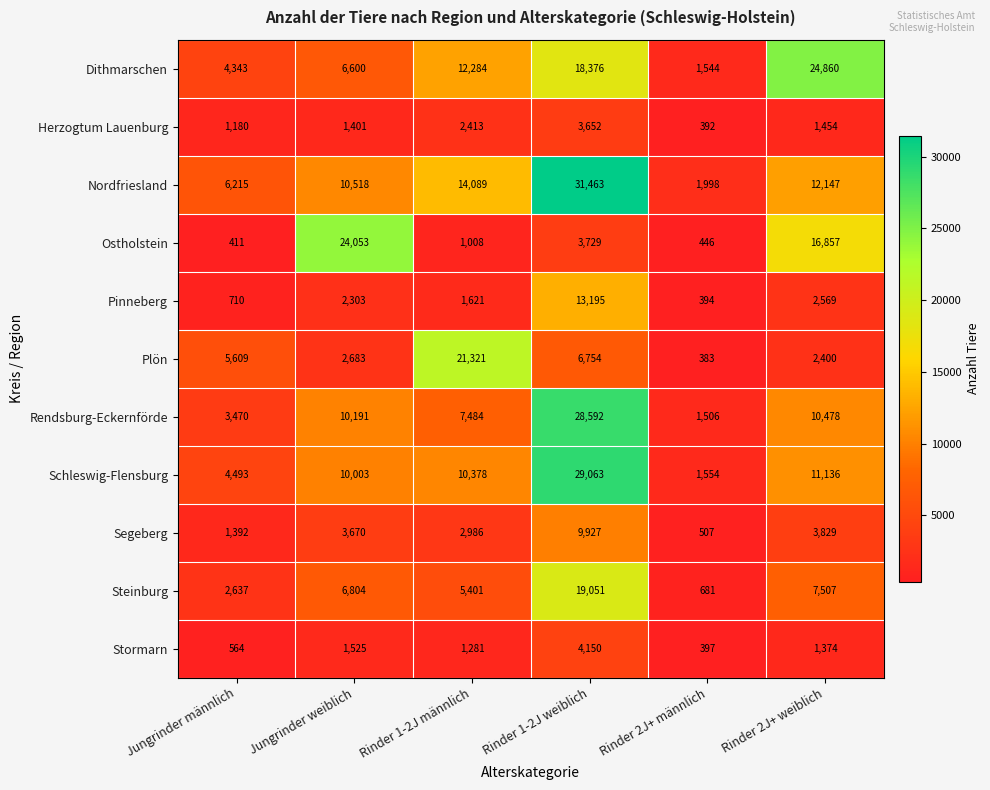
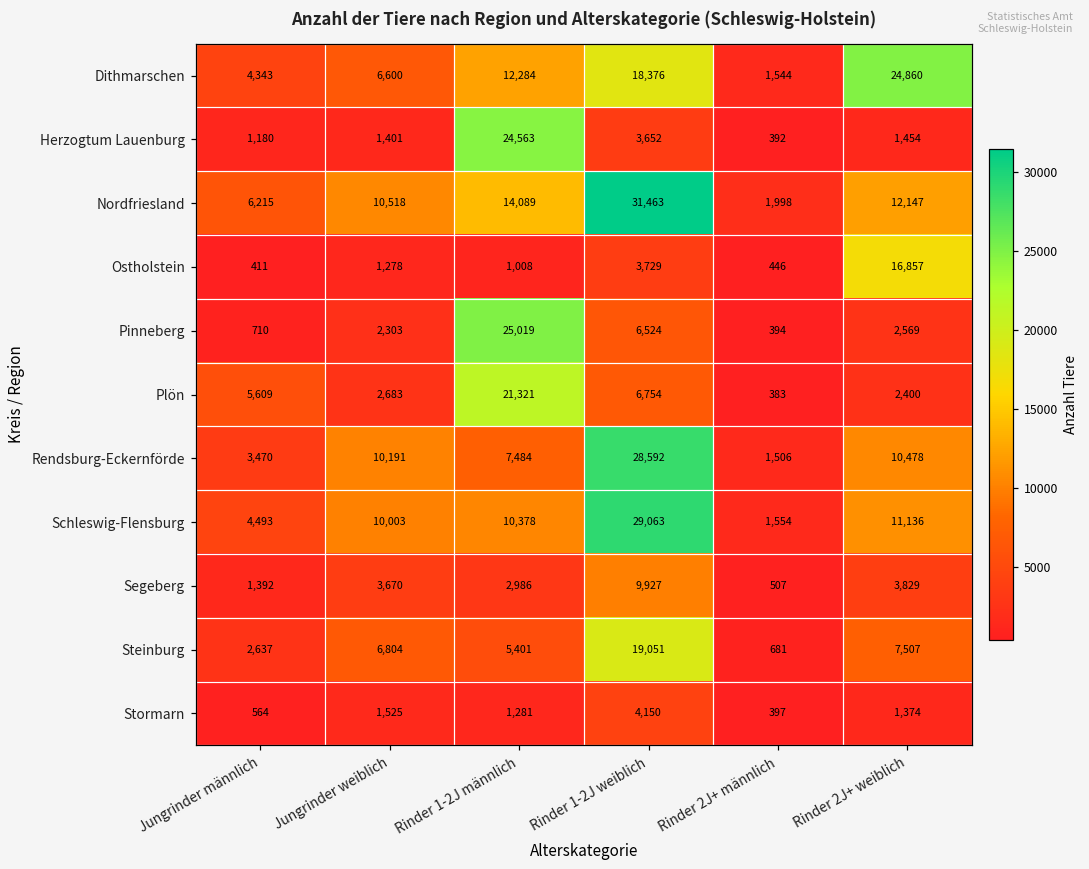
  {
    "Dithmarschen": {
      "Jungrinder männlich": "4,343",
      "Jungrinder weiblich": "6,600",
      "Rinder 1-2J männlich": "12,284",
      "Rinder 1-2J weiblich": "18,376",
      "Rinder 2J+ männlich": "1,544",
      "Rinder 2J+ weiblich": "24,860"
    },
    "Herzogtum Lauenburg": {
      "Jungrinder männlich": "1,180",
      "Jungrinder weiblich": "1,401",
-     "Rinder 1-2J männlich": "2,413",
+     "Rinder 1-2J männlich": "24,563",
      "Rinder 1-2J weiblich": "3,652",
      "Rinder 2J+ männlich": "392",
      "Rinder 2J+ weiblich": "1,454"
    },
    "Nordfriesland": {
      "Jungrinder männlich": "6,215",
      "Jungrinder weiblich": "10,518",
      "Rinder 1-2J männlich": "14,089",
      "Rinder 1-2J weiblich": "31,463",
      "Rinder 2J+ männlich": "1,998",
      "Rinder 2J+ weiblich": "12,147"
    },
    "Ostholstein": {
      "Jungrinder männlich": "411",
-     "Jungrinder weiblich": "24,053",
+     "Jungrinder weiblich": "1,278",
      "Rinder 1-2J männlich": "1,008",
      "Rinder 1-2J weiblich": "3,729",
      "Rinder 2J+ männlich": "446",
      "Rinder 2J+ weiblich": "16,857"
    },
    "Pinneberg": {
      "Jungrinder männlich": "710",
      "Jungrinder weiblich": "2,303",
-     "Rinder 1-2J männlich": "1,621",
-     "Rinder 1-2J weiblich": "13,195",
+     "Rinder 1-2J männlich": "25,019",
+     "Rinder 1-2J weiblich": "6,524",
      "Rinder 2J+ männlich": "394",
      "Rinder 2J+ weiblich": "2,569"
    },
    "Plön": {
      "Jungrinder männlich": "5,609",
      "Jungrinder weiblich": "2,683",
      "Rinder 1-2J männlich": "21,321",
      "Rinder 1-2J weiblich": "6,754",
      "Rinder 2J+ männlich": "383",
      "Rinder 2J+ weiblich": "2,400"
    },
    "Rendsburg-Eckernförde": {
      "Jungrinder männlich": "3,470",
      "Jungrinder weiblich": "10,191",
      "Rinder 1-2J männlich": "7,484",
      "Rinder 1-2J weiblich": "28,592",
      "Rinder 2J+ männlich": "1,506",
      "Rinder 2J+ weiblich": "10,478"
    },
    "Schleswig-Flensburg": {
      "Jungrinder männlich": "4,493",
      "Jungrinder weiblich": "10,003",
      "Rinder 1-2J männlich": "10,378",
      "Rinder 1-2J weiblich": "29,063",
      "Rinder 2J+ männlich": "1,554",
      "Rinder 2J+ weiblich": "11,136"
    },
    "Segeberg": {
      "Jungrinder männlich": "1,392",
      "Jungrinder weiblich": "3,670",
      "Rinder 1-2J männlich": "2,986",
      "Rinder 1-2J weiblich": "9,927",
      "Rinder 2J+ männlich": "507",
      "Rinder 2J+ weiblich": "3,829"
    },
    "Steinburg": {
      "Jungrinder männlich": "2,637",
      "Jungrinder weiblich": "6,804",
      "Rinder 1-2J männlich": "5,401",
      "Rinder 1-2J weiblich": "19,051",
      "Rinder 2J+ männlich": "681",
      "Rinder 2J+ weiblich": "7,507"
    },
    "Stormarn": {
      "Jungrinder männlich": "564",
      "Jungrinder weiblich": "1,525",
      "Rinder 1-2J männlich": "1,281",
      "Rinder 1-2J weiblich": "4,150",
      "Rinder 2J+ männlich": "397",
      "Rinder 2J+ weiblich": "1,374"
    }
  }
